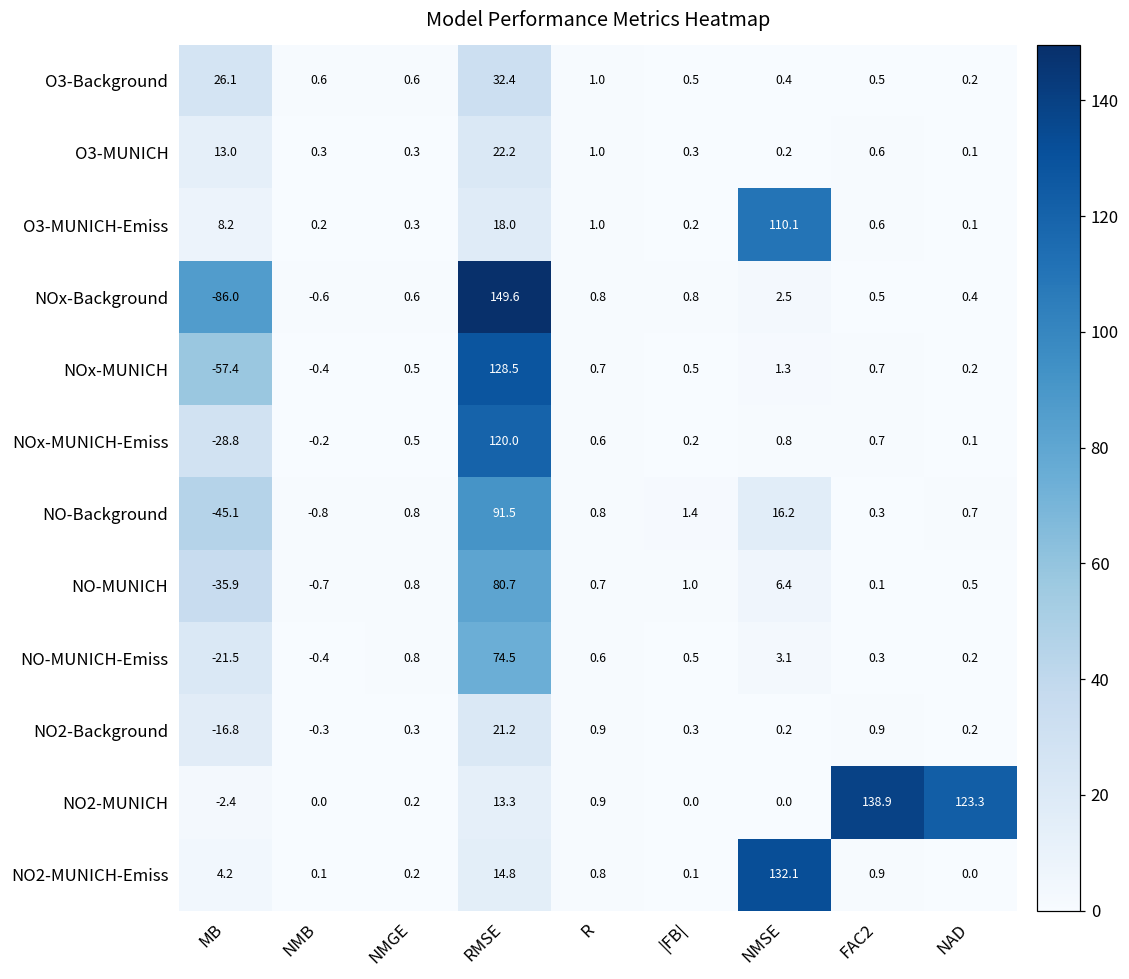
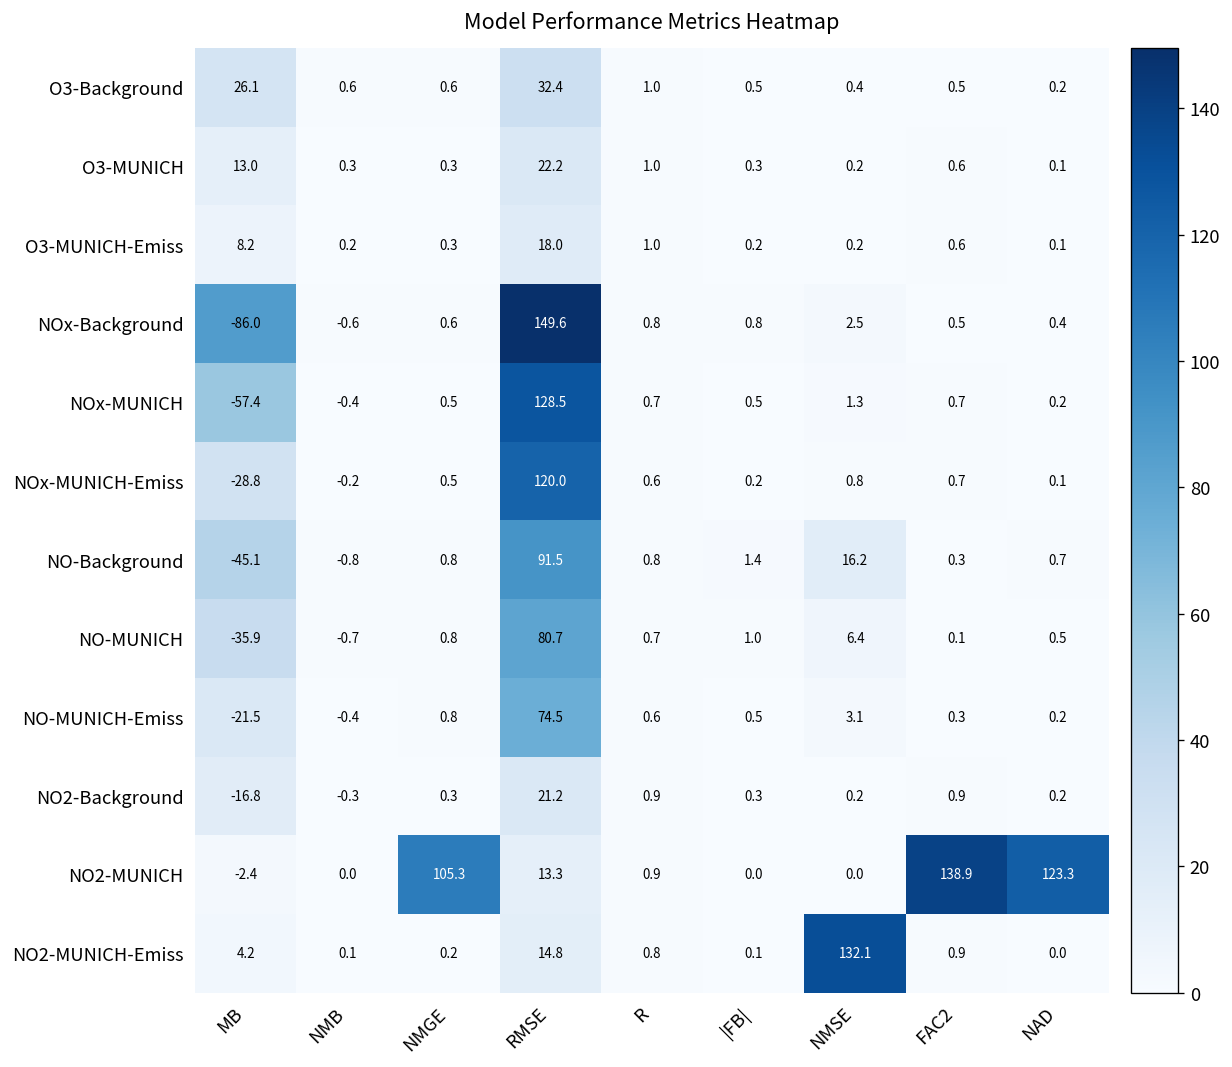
  {
    "O3-Background": {
      "MB": 26.1,
      "NMB": 0.6,
      "NMGE": 0.6,
      "RMSE": 32.4,
      "R": 1.0,
      "|FB|": 0.5,
      "NMSE": 0.4,
      "FAC2": 0.5,
      "NAD": 0.2
    },
    "O3-MUNICH": {
      "MB": 13.0,
      "NMB": 0.3,
      "NMGE": 0.3,
      "RMSE": 22.2,
      "R": 1.0,
      "|FB|": 0.3,
      "NMSE": 0.2,
      "FAC2": 0.6,
      "NAD": 0.1
    },
    "O3-MUNICH-Emiss": {
      "MB": 8.2,
      "NMB": 0.2,
      "NMGE": 0.3,
      "RMSE": 18.0,
      "R": 1.0,
      "|FB|": 0.2,
-     "NMSE": 110.1,
+     "NMSE": 0.2,
      "FAC2": 0.6,
      "NAD": 0.1
    },
    "NOx-Background": {
      "MB": -86.0,
      "NMB": -0.6,
      "NMGE": 0.6,
      "RMSE": 149.6,
      "R": 0.8,
      "|FB|": 0.8,
      "NMSE": 2.5,
      "FAC2": 0.5,
      "NAD": 0.4
    },
    "NOx-MUNICH": {
      "MB": -57.4,
      "NMB": -0.4,
      "NMGE": 0.5,
      "RMSE": 128.5,
      "R": 0.7,
      "|FB|": 0.5,
      "NMSE": 1.3,
      "FAC2": 0.7,
      "NAD": 0.2
    },
    "NOx-MUNICH-Emiss": {
      "MB": -28.8,
      "NMB": -0.2,
      "NMGE": 0.5,
      "RMSE": 120.0,
      "R": 0.6,
      "|FB|": 0.2,
      "NMSE": 0.8,
      "FAC2": 0.7,
      "NAD": 0.1
    },
    "NO-Background": {
      "MB": -45.1,
      "NMB": -0.8,
      "NMGE": 0.8,
      "RMSE": 91.5,
      "R": 0.8,
      "|FB|": 1.4,
      "NMSE": 16.2,
      "FAC2": 0.3,
      "NAD": 0.7
    },
    "NO-MUNICH": {
      "MB": -35.9,
      "NMB": -0.7,
      "NMGE": 0.8,
      "RMSE": 80.7,
      "R": 0.7,
      "|FB|": 1.0,
      "NMSE": 6.4,
      "FAC2": 0.1,
      "NAD": 0.5
    },
    "NO-MUNICH-Emiss": {
      "MB": -21.5,
      "NMB": -0.4,
      "NMGE": 0.8,
      "RMSE": 74.5,
      "R": 0.6,
      "|FB|": 0.5,
      "NMSE": 3.1,
      "FAC2": 0.3,
      "NAD": 0.2
    },
    "NO2-Background": {
      "MB": -16.8,
      "NMB": -0.3,
      "NMGE": 0.3,
      "RMSE": 21.2,
      "R": 0.9,
      "|FB|": 0.3,
      "NMSE": 0.2,
      "FAC2": 0.9,
      "NAD": 0.2
    },
    "NO2-MUNICH": {
      "MB": -2.4,
      "NMB": 0.0,
-     "NMGE": 0.2,
+     "NMGE": 105.3,
      "RMSE": 13.3,
      "R": 0.9,
      "|FB|": 0.0,
      "NMSE": 0.0,
      "FAC2": 138.9,
      "NAD": 123.3
    },
    "NO2-MUNICH-Emiss": {
      "MB": 4.2,
      "NMB": 0.1,
      "NMGE": 0.2,
      "RMSE": 14.8,
      "R": 0.8,
      "|FB|": 0.1,
      "NMSE": 132.1,
      "FAC2": 0.9,
      "NAD": 0.0
    }
  }
